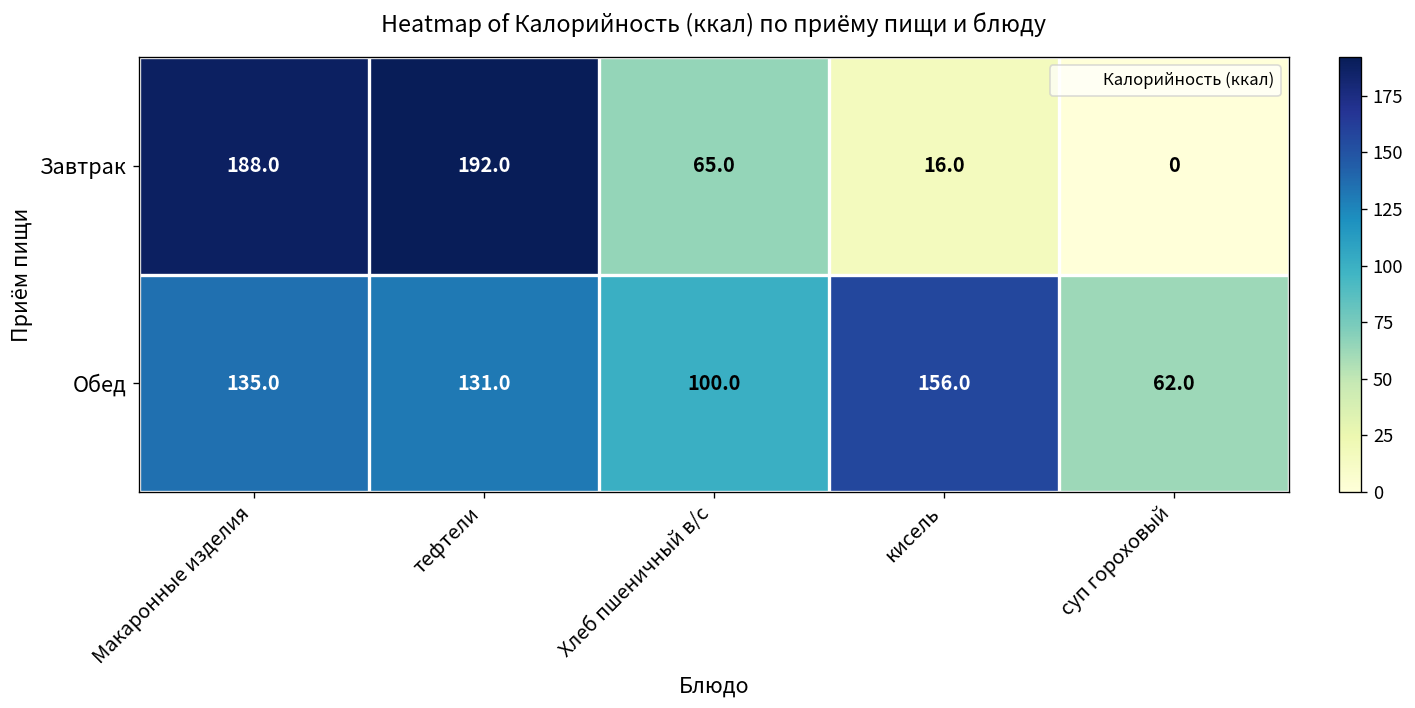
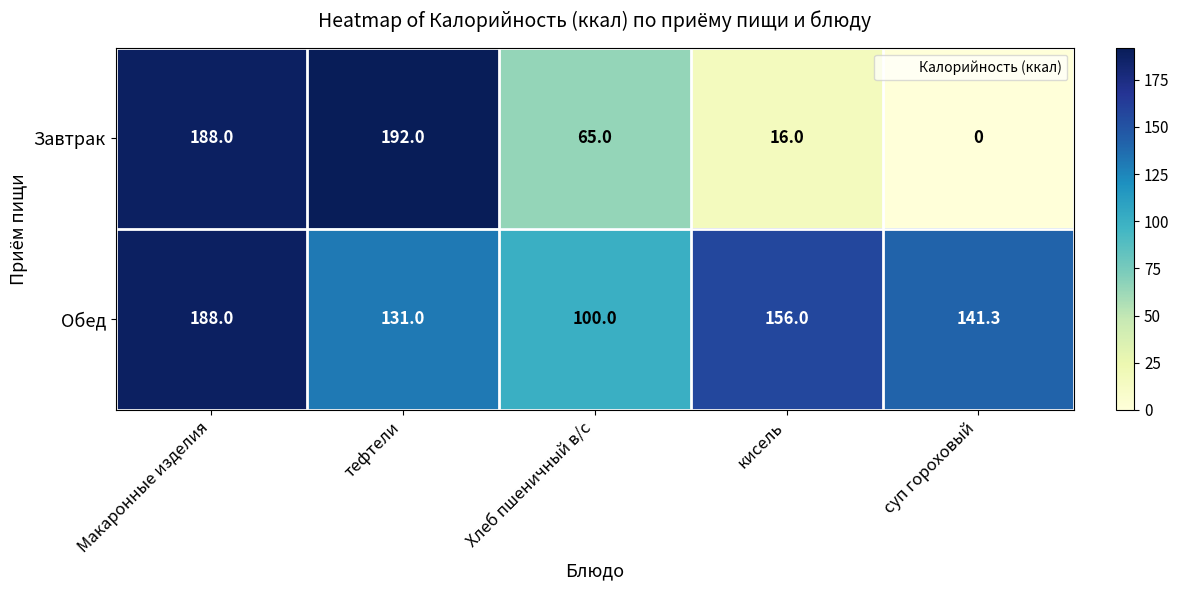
  {
    "Завтрак": {
      "Макаронные изделия": 188.0,
      "тефтели": 192.0,
      "Хлеб пшеничный в/с": 65.0,
      "кисель": 16.0,
      "суп гороховый": 0
    },
    "Обед": {
-     "Макаронные изделия": 135.0,
+     "Макаронные изделия": 188.0,
      "тефтели": 131.0,
      "Хлеб пшеничный в/с": 100.0,
      "кисель": 156.0,
-     "суп гороховый": 62.0
+     "суп гороховый": 141.3
    }
  }
